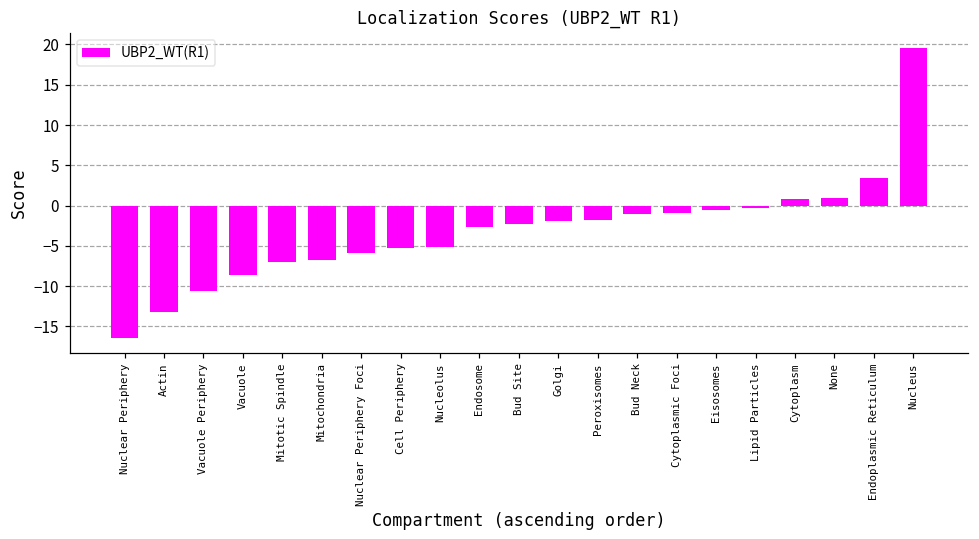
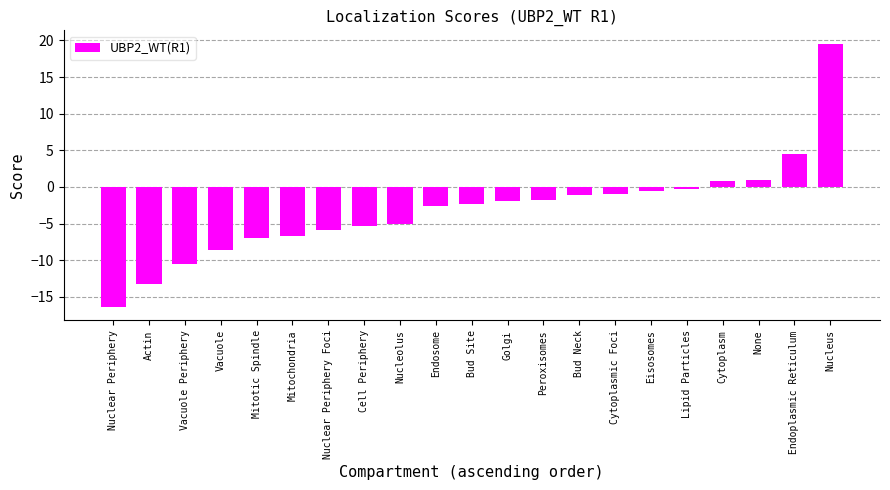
  {
    "Nuclear Periphery": -16,
    "Actin": -13,
    "Vacuole Periphery": -11,
    "Vacuole": -9,
    "Mitotic Spindle": -7,
    "Mitochondria": -7,
    "Nuclear Periphery Foci": -6,
    "Cell Periphery": -5,
    "Nucleolus": -5,
    "Endosome": -3,
    "Bud Site": -2,
    "Golgi": -2,
    "Peroxisomes": -2,
    "Bud Neck": -1,
    "Cytoplasmic Foci": -1,
    "Eisosomes": -1,
    "Cytoplasm": 1,
    "None": 1,
-   "Endoplasmic Reticulum": 3,
+   "Endoplasmic Reticulum": 5,
    "Nucleus": 20
  }
